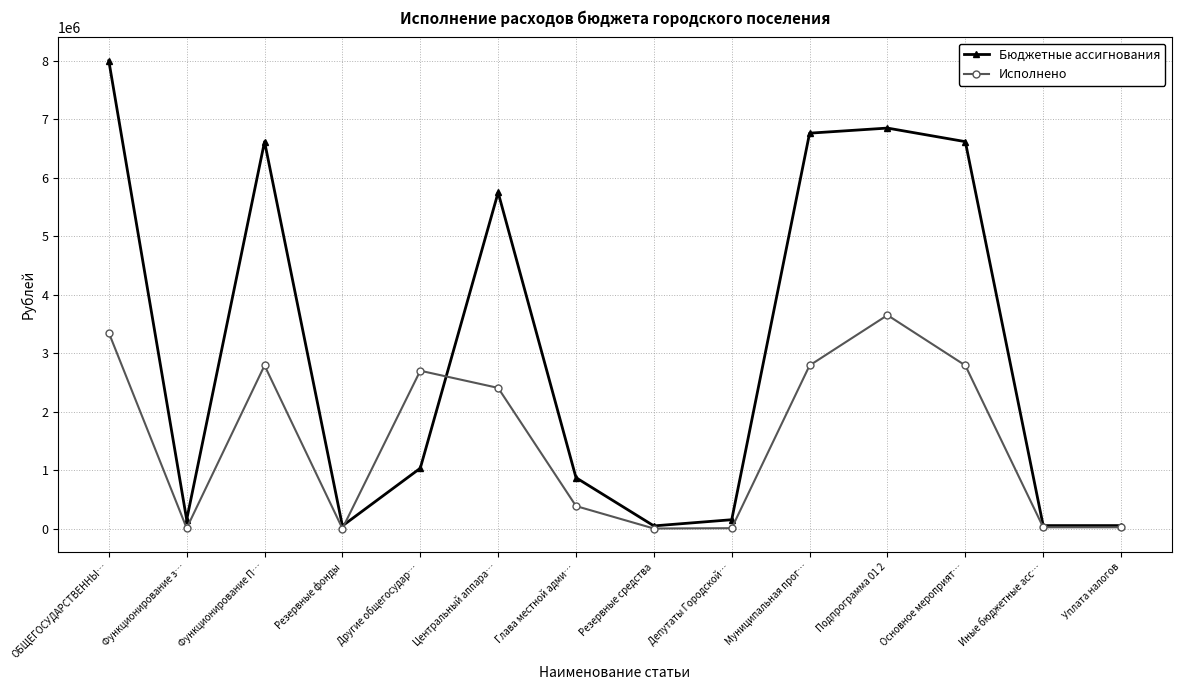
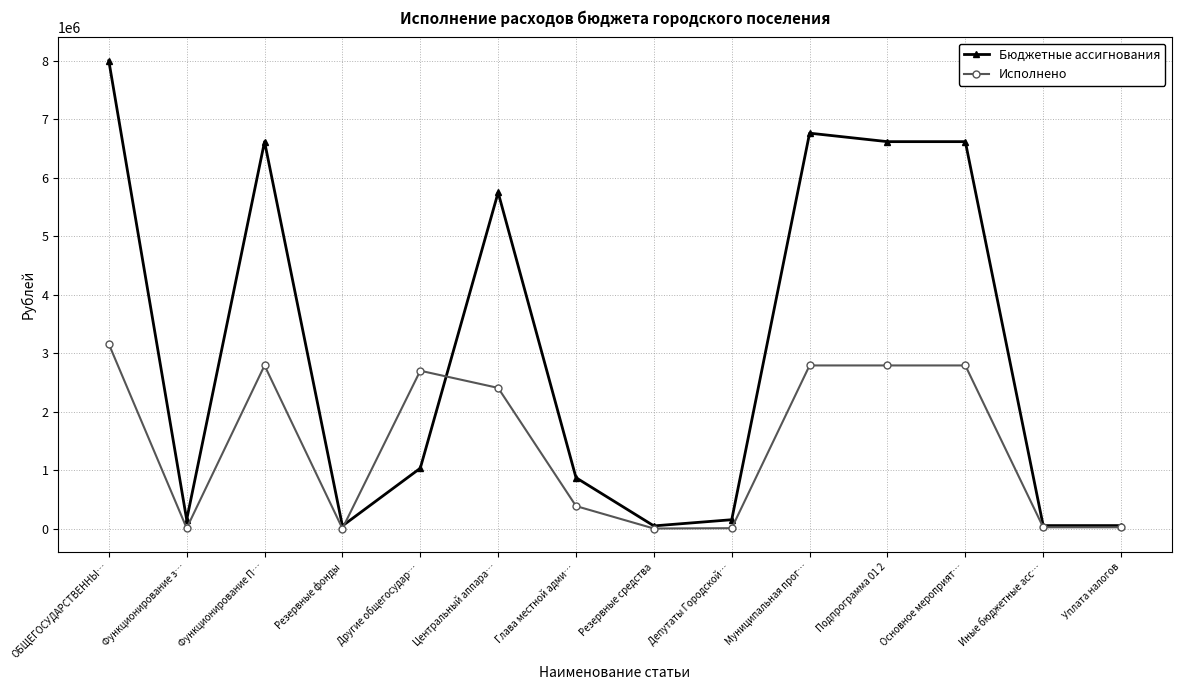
  {
    "Бюджетные ассигнования": {
      "ОБЩЕГОСУДАРСТВЕННЫ…": 8000000,
      "Функционирование з…": 200000,
      "Функционирование П…": 6600000,
      "Резервные фонды": 0,
      "Другие общегосудар…": 1000000,
      "Центральный аппара…": 5700000,
      "Глава местной адми…": 900000,
      "Резервные средства": 0,
      "Депутаты Городской…": 200000,
      "Муниципальная прог…": 6800000,
-     "Подпрограмма 01 2": 6900000,
+     "Подпрограмма 01 2": 6600000,
      "Основное мероприят…": 6600000
    },
    "Исполнено": {
-     "ОБЩЕГОСУДАРСТВЕННЫ…": 3300000,
+     "ОБЩЕГОСУДАРСТВЕННЫ…": 3200000,
      "Функционирование з…": 0,
      "Функционирование П…": 2800000,
      "Резервные фонды": 0,
      "Другие общегосудар…": 2700000,
      "Центральный аппара…": 2400000,
      "Глава местной адми…": 400000,
      "Резервные средства": 0,
      "Депутаты Городской…": 0,
      "Муниципальная прог…": 2800000,
-     "Подпрограмма 01 2": 3700000,
+     "Подпрограмма 01 2": 2800000,
      "Основное мероприят…": 2800000
    }
  }
